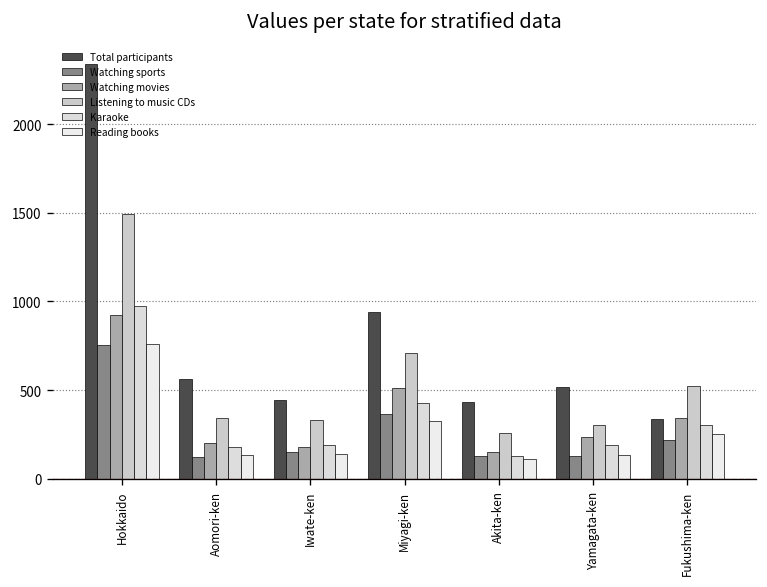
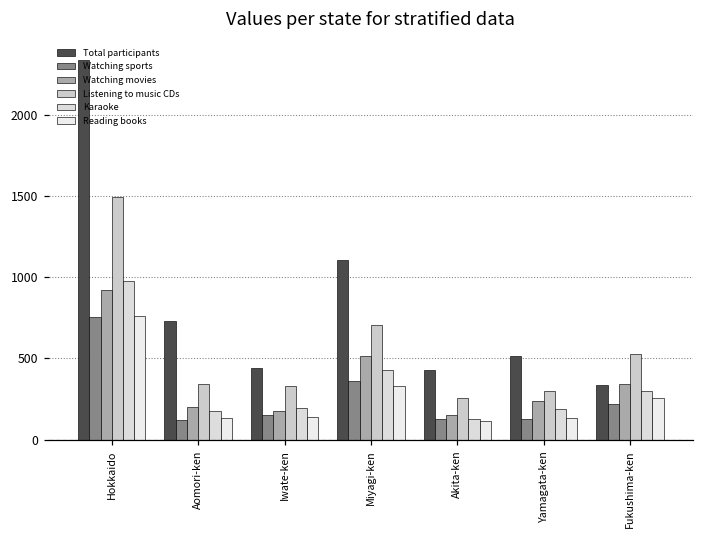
  {
    "Total participants": {
      "Hokkaido": 2340,
-     "Aomori-ken": 560,
+     "Aomori-ken": 730,
      "Iwate-ken": 440,
-     "Miyagi-ken": 940,
+     "Miyagi-ken": 1110,
      "Akita-ken": 430,
      "Yamagata-ken": 520,
      "Fukushima-ken": 340
    }
  }
